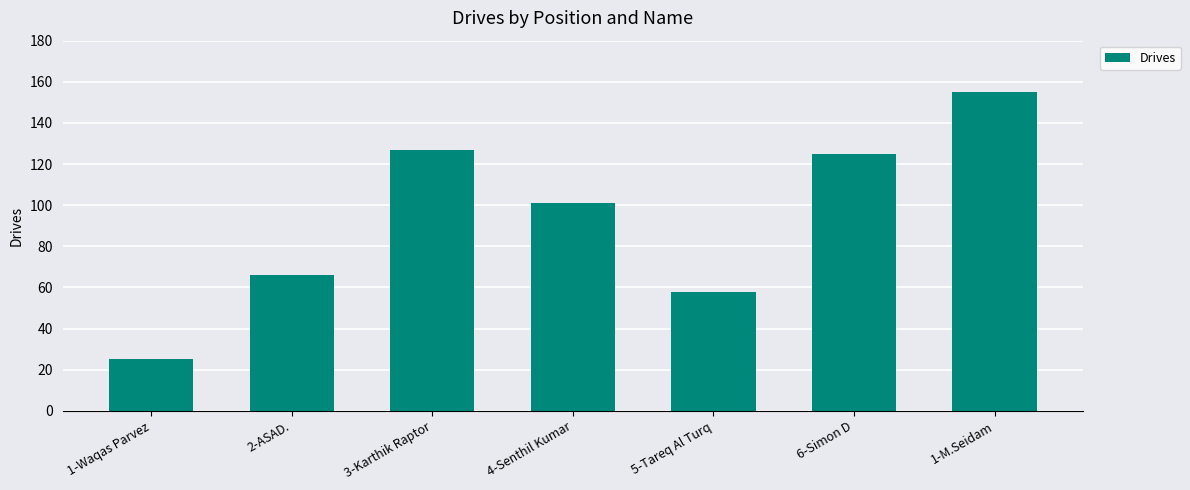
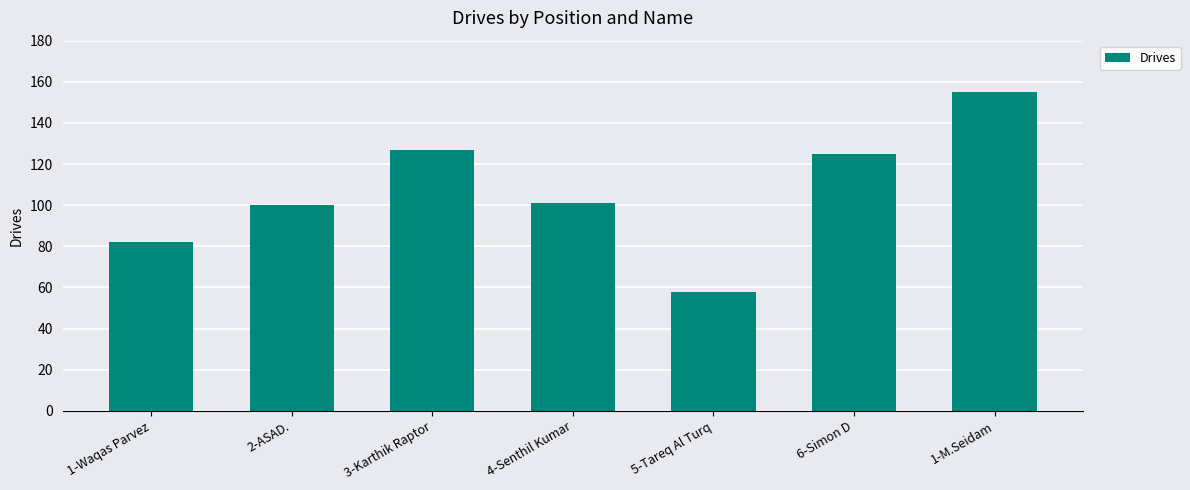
  {
-   "1-Waqas Parvez": 25,
-   "2-ASAD.": 66,
+   "1-Waqas Parvez": 82,
+   "2-ASAD.": 100,
    "3-Karthik Raptor": 127,
    "4-Senthil Kumar": 101,
    "5-Tareq Al Turq": 58,
    "6-Simon D": 125,
    "1-M.Seidam": 155
  }
